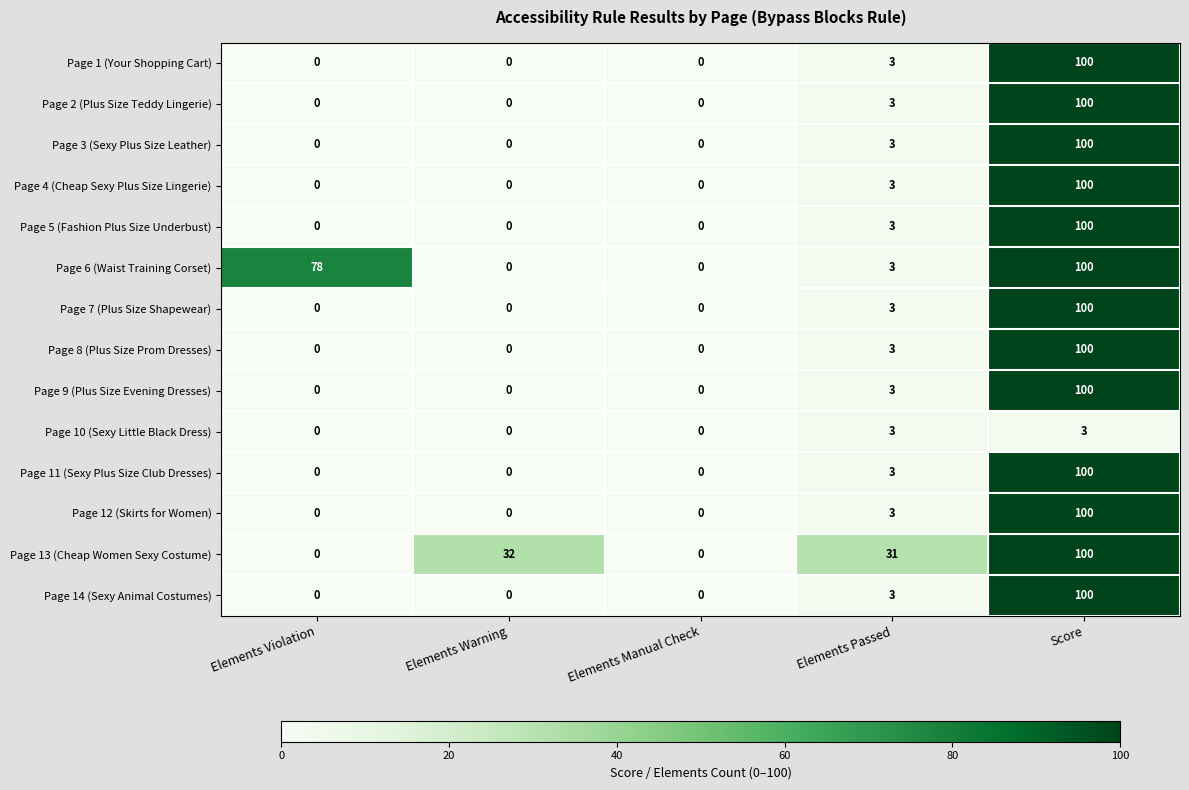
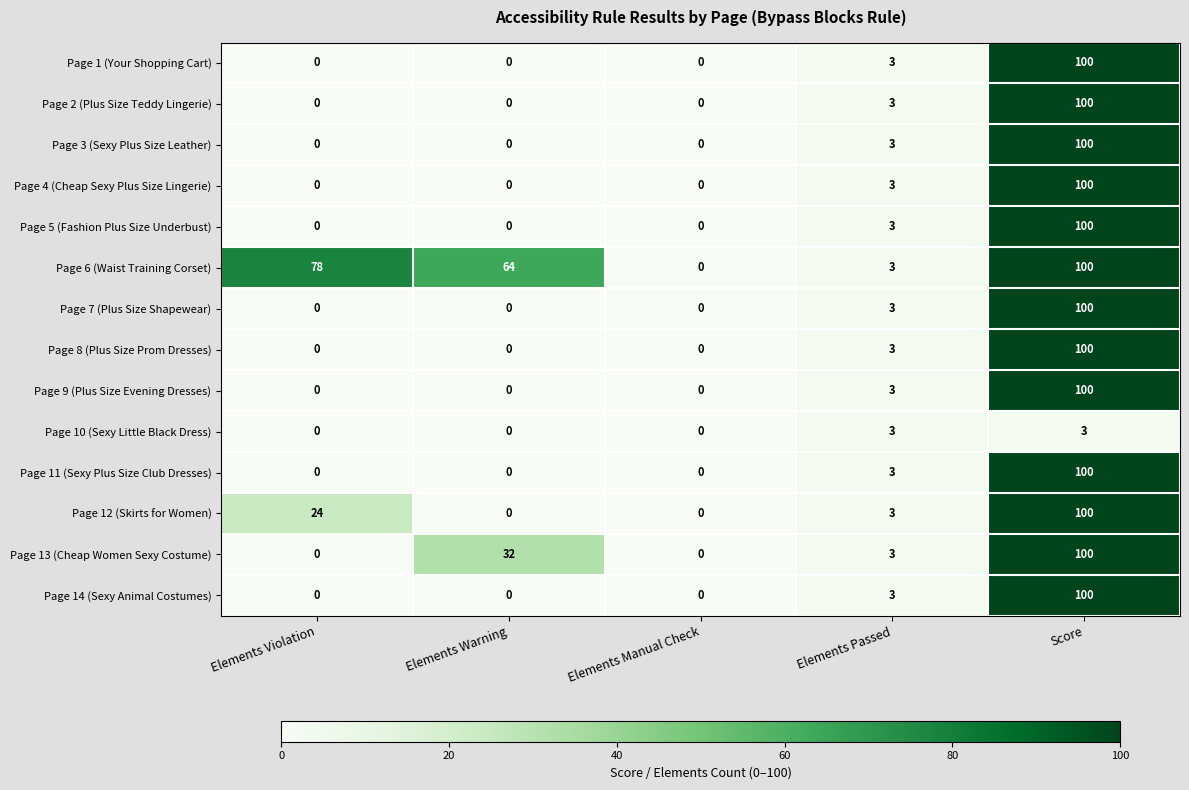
  {
    "Page 1 (Your Shopping Cart)": {
      "Elements Violation": 0,
      "Elements Warning": 0,
      "Elements Manual Check": 0,
      "Elements Passed": 3,
      "Score": 100
    },
    "Page 2 (Plus Size Teddy Lingerie)": {
      "Elements Violation": 0,
      "Elements Warning": 0,
      "Elements Manual Check": 0,
      "Elements Passed": 3,
      "Score": 100
    },
    "Page 3 (Sexy Plus Size Leather)": {
      "Elements Violation": 0,
      "Elements Warning": 0,
      "Elements Manual Check": 0,
      "Elements Passed": 3,
      "Score": 100
    },
    "Page 4 (Cheap Sexy Plus Size Lingerie)": {
      "Elements Violation": 0,
      "Elements Warning": 0,
      "Elements Manual Check": 0,
      "Elements Passed": 3,
      "Score": 100
    },
    "Page 5 (Fashion Plus Size Underbust)": {
      "Elements Violation": 0,
      "Elements Warning": 0,
      "Elements Manual Check": 0,
      "Elements Passed": 3,
      "Score": 100
    },
    "Page 6 (Waist Training Corset)": {
      "Elements Violation": 78,
-     "Elements Warning": 0,
+     "Elements Warning": 64,
      "Elements Manual Check": 0,
      "Elements Passed": 3,
      "Score": 100
    },
    "Page 7 (Plus Size Shapewear)": {
      "Elements Violation": 0,
      "Elements Warning": 0,
      "Elements Manual Check": 0,
      "Elements Passed": 3,
      "Score": 100
    },
    "Page 8 (Plus Size Prom Dresses)": {
      "Elements Violation": 0,
      "Elements Warning": 0,
      "Elements Manual Check": 0,
      "Elements Passed": 3,
      "Score": 100
    },
    "Page 9 (Plus Size Evening Dresses)": {
      "Elements Violation": 0,
      "Elements Warning": 0,
      "Elements Manual Check": 0,
      "Elements Passed": 3,
      "Score": 100
    },
    "Page 10 (Sexy Little Black Dress)": {
      "Elements Violation": 0,
      "Elements Warning": 0,
      "Elements Manual Check": 0,
      "Elements Passed": 3,
      "Score": 3
    },
    "Page 11 (Sexy Plus Size Club Dresses)": {
      "Elements Violation": 0,
      "Elements Warning": 0,
      "Elements Manual Check": 0,
      "Elements Passed": 3,
      "Score": 100
    },
    "Page 12 (Skirts for Women)": {
-     "Elements Violation": 0,
+     "Elements Violation": 24,
      "Elements Warning": 0,
      "Elements Manual Check": 0,
      "Elements Passed": 3,
      "Score": 100
    },
    "Page 13 (Cheap Women Sexy Costume)": {
      "Elements Violation": 0,
      "Elements Warning": 32,
      "Elements Manual Check": 0,
-     "Elements Passed": 31,
+     "Elements Passed": 3,
      "Score": 100
    },
    "Page 14 (Sexy Animal Costumes)": {
      "Elements Violation": 0,
      "Elements Warning": 0,
      "Elements Manual Check": 0,
      "Elements Passed": 3,
      "Score": 100
    }
  }
